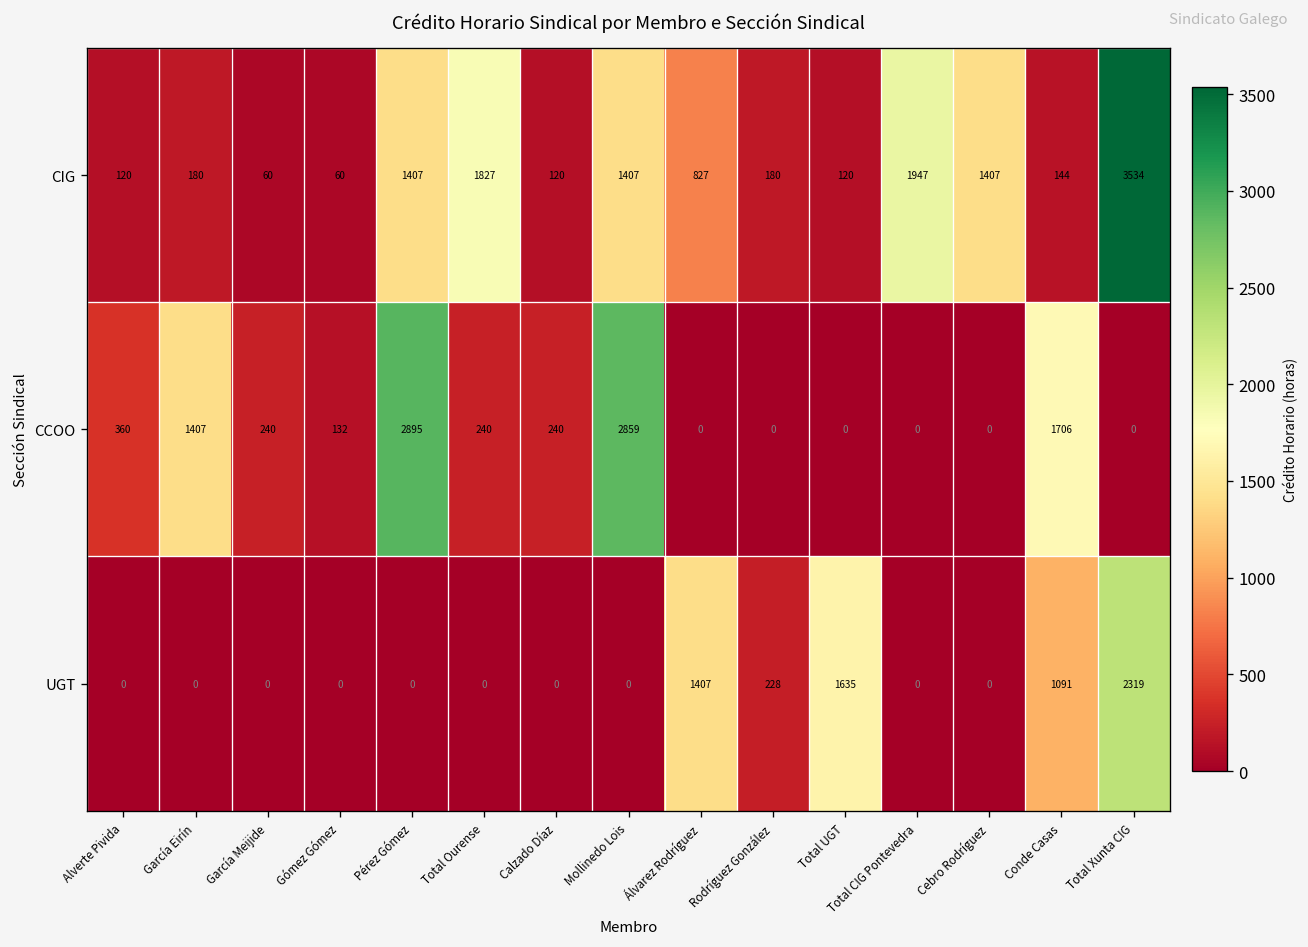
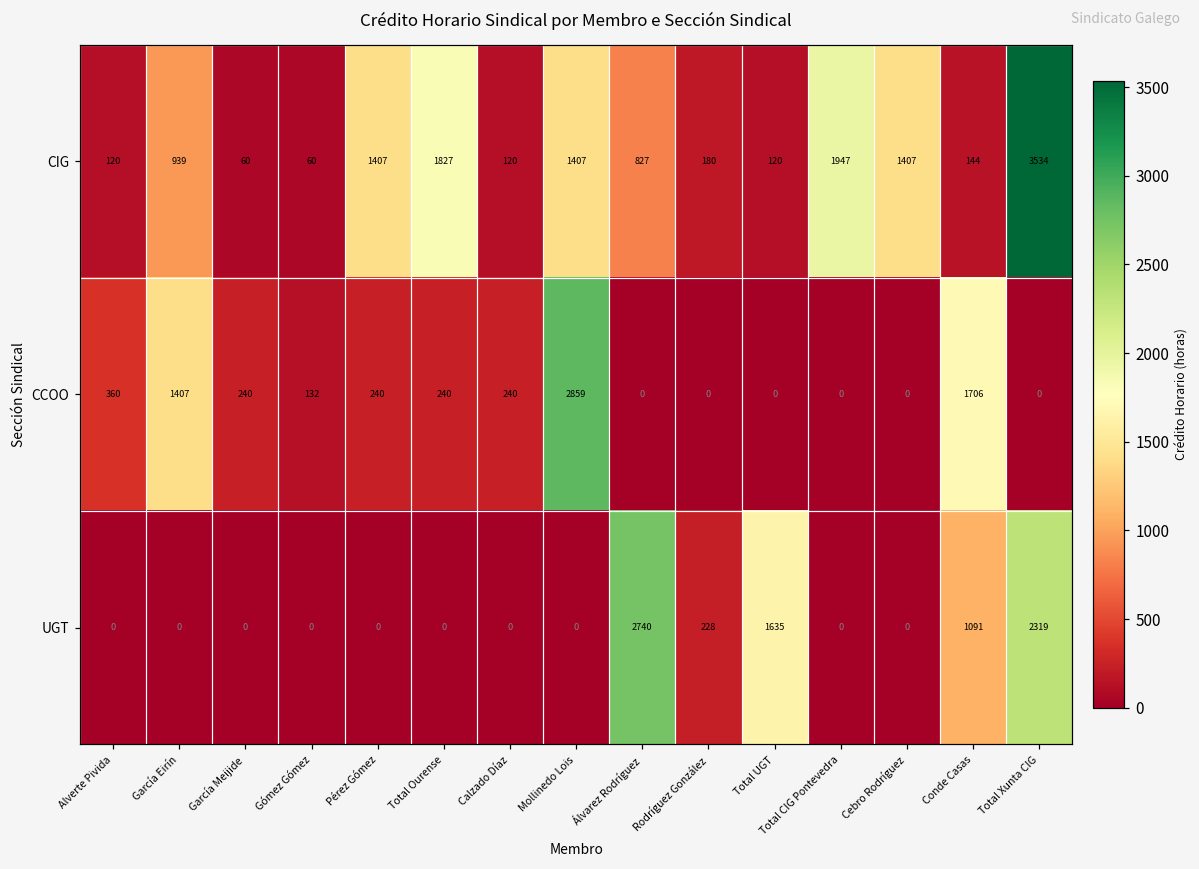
  {
    "CIG": {
      "Alverte Pivida": 120,
-     "García Eirín": 180,
+     "García Eirín": 939,
      "García Meijide": 60,
      "Gómez Gómez": 60,
      "Pérez Gómez": 1407,
      "Total Ourense": 1827,
      "Calzado Díaz": 120,
      "Mollinedo Lois": 1407,
      "Álvarez Rodríguez": 827,
      "Rodríguez González": 180,
      "Total UGT": 120,
      "Total CIG Pontevedra": 1947,
      "Cebro Rodríguez": 1407,
      "Conde Casas": 144,
      "Total Xunta CIG": 3534
    },
    "CCOO": {
      "Alverte Pivida": 360,
      "García Eirín": 1407,
      "García Meijide": 240,
      "Gómez Gómez": 132,
-     "Pérez Gómez": 2895,
+     "Pérez Gómez": 240,
      "Total Ourense": 240,
      "Calzado Díaz": 240,
      "Mollinedo Lois": 2859,
      "Álvarez Rodríguez": 0,
      "Rodríguez González": 0,
      "Total UGT": 0,
      "Total CIG Pontevedra": 0,
      "Cebro Rodríguez": 0,
      "Conde Casas": 1706,
      "Total Xunta CIG": 0
    },
    "UGT": {
      "Alverte Pivida": 0,
      "García Eirín": 0,
      "García Meijide": 0,
      "Gómez Gómez": 0,
      "Pérez Gómez": 0,
      "Total Ourense": 0,
      "Calzado Díaz": 0,
      "Mollinedo Lois": 0,
-     "Álvarez Rodríguez": 1407,
+     "Álvarez Rodríguez": 2740,
      "Rodríguez González": 228,
      "Total UGT": 1635,
      "Total CIG Pontevedra": 0,
      "Cebro Rodríguez": 0,
      "Conde Casas": 1091,
      "Total Xunta CIG": 2319
    }
  }
